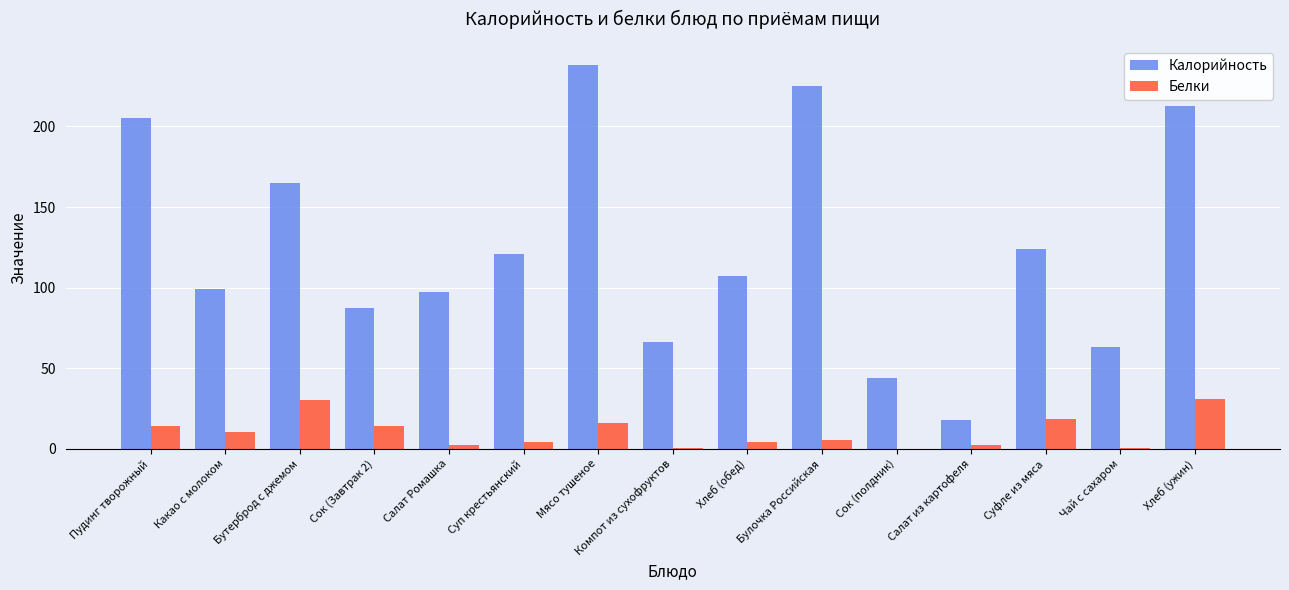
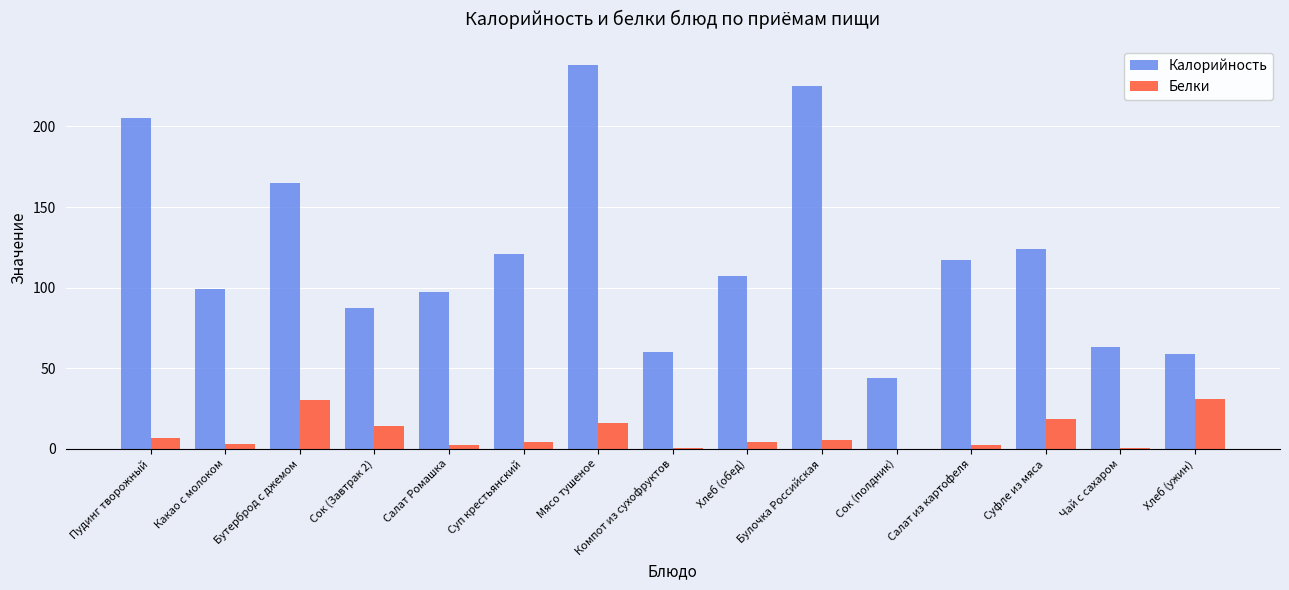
  {
    "Калорийность": {
      "Пудинг творожный": 205,
      "Какао с молоком": 99,
      "Бутерброд с джемом": 165,
      "Сок (Завтрак 2)": 87,
      "Салат Ромашка": 97,
      "Суп крестьянский": 121,
      "Мясо тушеное": 238,
-     "Компот из сухофруктов": 66,
+     "Компот из сухофруктов": 60,
      "Хлеб (обед)": 107,
      "Булочка Российская": 225,
      "Сок (полдник)": 44,
-     "Салат из картофеля": 18,
+     "Салат из картофеля": 117,
      "Суфле из мяса": 124,
      "Чай с сахаром": 63,
-     "Хлеб (ужин)": 213
+     "Хлеб (ужин)": 59
    },
    "Белки": {
-     "Пудинг творожный": 14,
-     "Какао с молоком": 10,
+     "Пудинг творожный": 7,
+     "Какао с молоком": 3,
      "Бутерброд с джемом": 30,
      "Сок (Завтрак 2)": 14,
      "Салат Ромашка": 2,
      "Суп крестьянский": 4,
      "Мясо тушеное": 16,
      "Хлеб (обед)": 4,
      "Булочка Российская": 5,
      "Сок (полдник)": 0,
      "Салат из картофеля": 2,
      "Суфле из мяса": 18,
      "Хлеб (ужин)": 31
    }
  }
